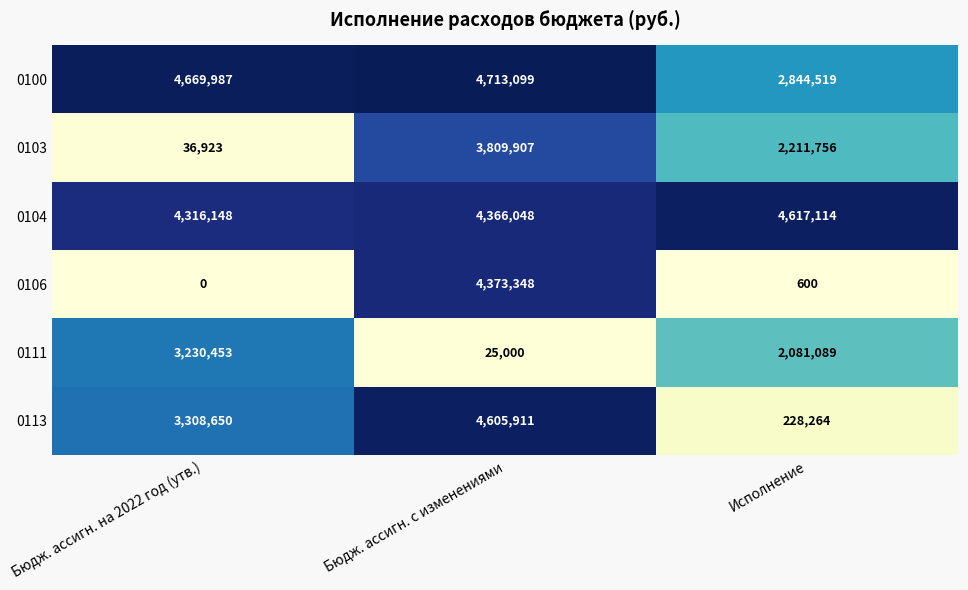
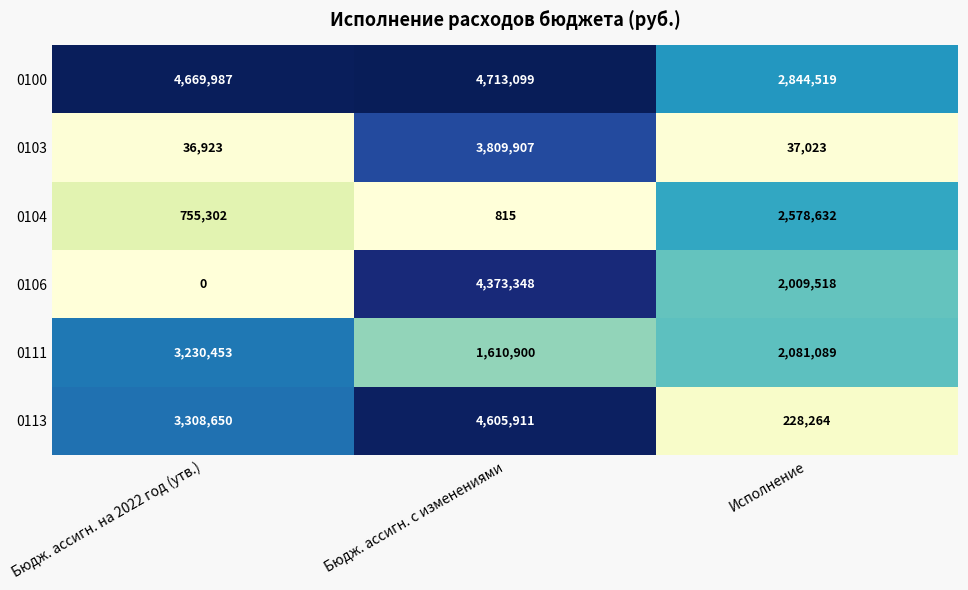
  {
    "0100": {
      "Бюдж. ассигн. на 2022 год (утв.)": "4,669,987",
      "Бюдж. ассигн. с изменениями": "4,713,099",
      "Исполнение": "2,844,519"
    },
    "0103": {
      "Бюдж. ассигн. на 2022 год (утв.)": "36,923",
      "Бюдж. ассигн. с изменениями": "3,809,907",
-     "Исполнение": "2,211,756"
+     "Исполнение": "37,023"
    },
    "0104": {
-     "Бюдж. ассигн. на 2022 год (утв.)": "4,316,148",
-     "Бюдж. ассигн. с изменениями": "4,366,048",
-     "Исполнение": "4,617,114"
+     "Бюдж. ассигн. на 2022 год (утв.)": "755,302",
+     "Бюдж. ассигн. с изменениями": "815",
+     "Исполнение": "2,578,632"
    },
    "0106": {
      "Бюдж. ассигн. на 2022 год (утв.)": "0",
      "Бюдж. ассигн. с изменениями": "4,373,348",
-     "Исполнение": "600"
+     "Исполнение": "2,009,518"
    },
    "0111": {
      "Бюдж. ассигн. на 2022 год (утв.)": "3,230,453",
-     "Бюдж. ассигн. с изменениями": "25,000",
+     "Бюдж. ассигн. с изменениями": "1,610,900",
      "Исполнение": "2,081,089"
    },
    "0113": {
      "Бюдж. ассигн. на 2022 год (утв.)": "3,308,650",
      "Бюдж. ассигн. с изменениями": "4,605,911",
      "Исполнение": "228,264"
    }
  }
